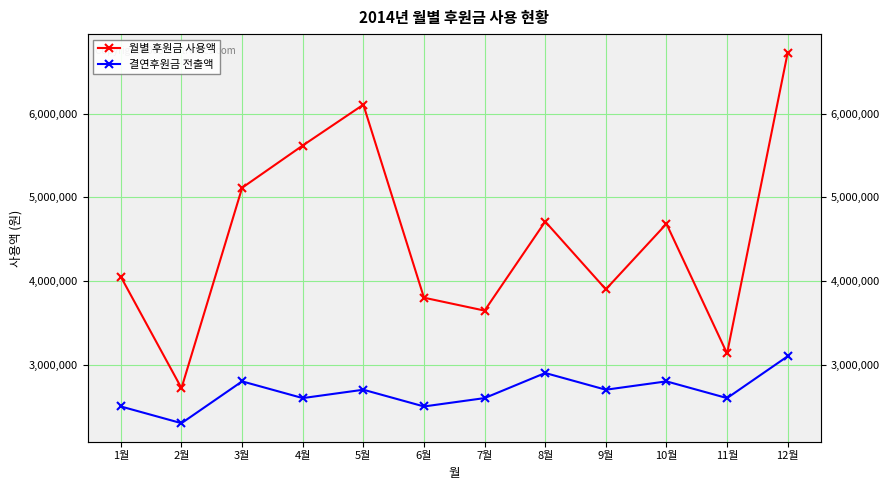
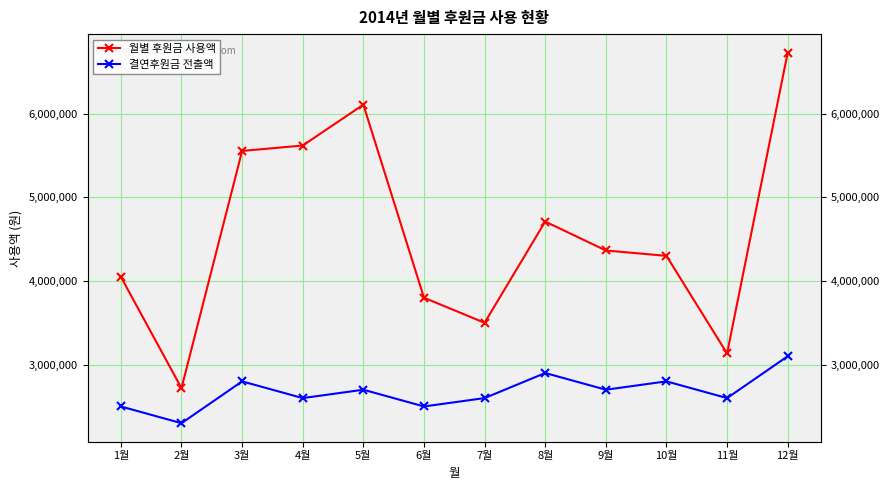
  {
    "월별 후원금 사용액": {
      "1월": "4,000,000",
      "2월": "2,700,000",
-     "3월": "5,100,000",
+     "3월": "5,600,000",
      "4월": "5,600,000",
      "5월": "6,100,000",
      "6월": "3,800,000",
-     "7월": "3,600,000",
+     "7월": "3,500,000",
      "8월": "4,700,000",
-     "9월": "3,900,000",
-     "10월": "4,700,000",
+     "9월": "4,400,000",
+     "10월": "4,300,000",
      "11월": "3,100,000",
      "12월": "6,700,000"
    },
    "결연후원금 전출액": {
      "1월": "2,500,000",
      "2월": "2,300,000",
      "3월": "2,800,000",
      "4월": "2,600,000",
      "5월": "2,700,000",
      "6월": "2,500,000",
      "7월": "2,600,000",
      "8월": "2,900,000",
      "9월": "2,700,000",
      "10월": "2,800,000",
      "11월": "2,600,000",
      "12월": "3,100,000"
    }
  }
